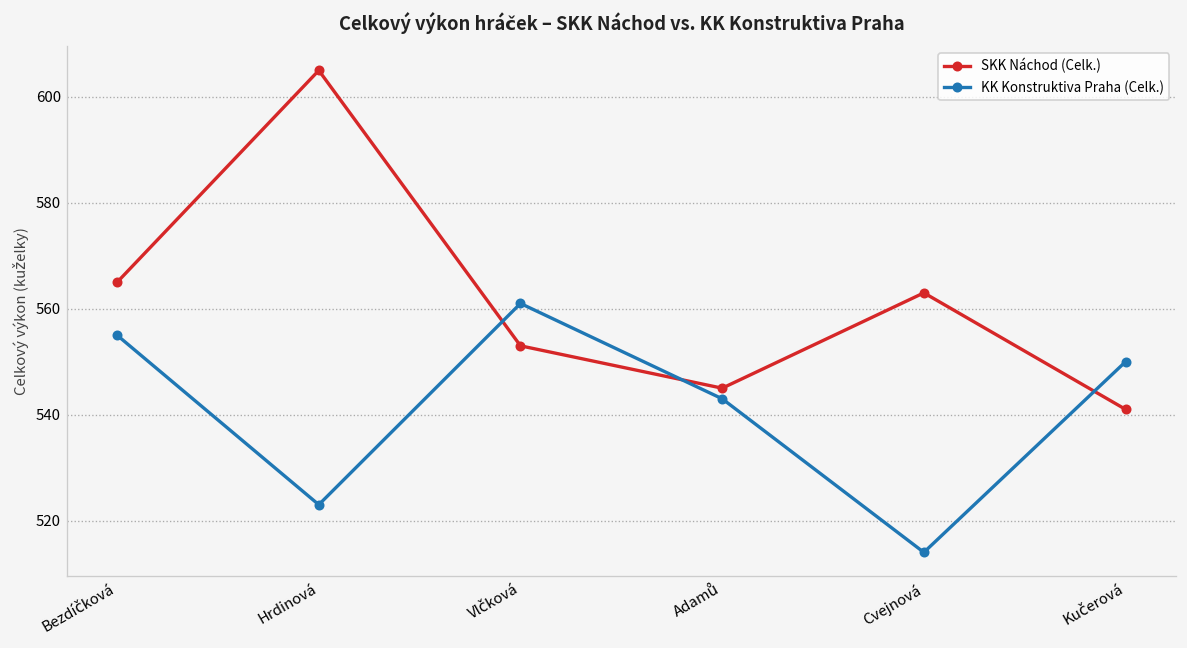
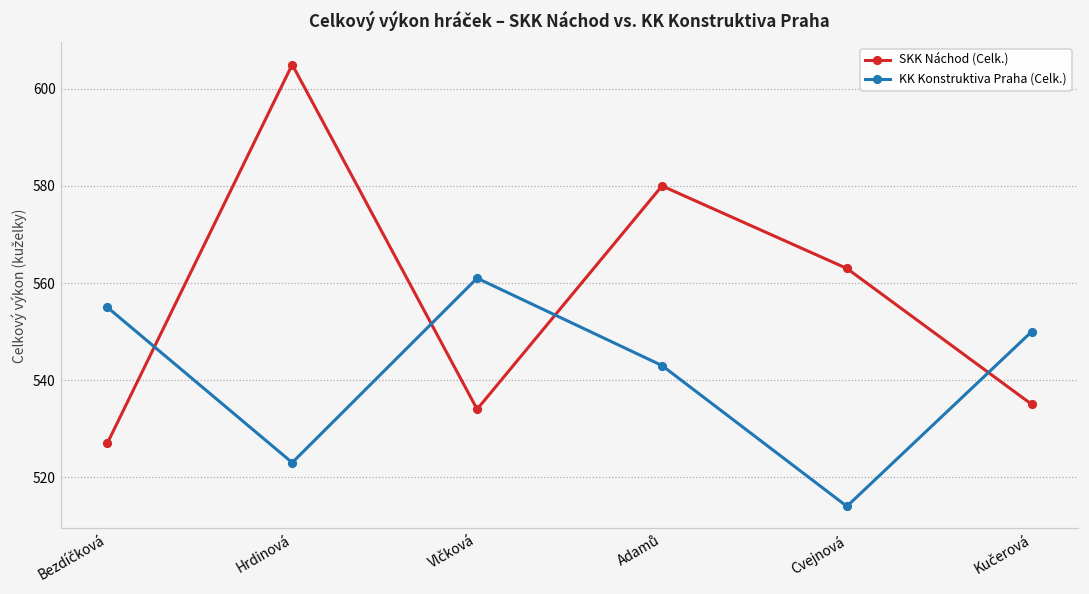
  {
    "SKK Náchod (Celk.)": {
-     "Bezdíčková": 565,
+     "Bezdíčková": 527,
      "Hrdinová": 605,
-     "Vlčková": 553,
-     "Adamů": 545,
+     "Vlčková": 534,
+     "Adamů": 580,
      "Cvejnová": 563,
-     "Kučerová": 541
+     "Kučerová": 535
    },
    "KK Konstruktiva Praha (Celk.)": {
      "Bezdíčková": 555,
      "Hrdinová": 523,
      "Vlčková": 561,
      "Adamů": 543,
      "Cvejnová": 514,
      "Kučerová": 550
    }
  }
